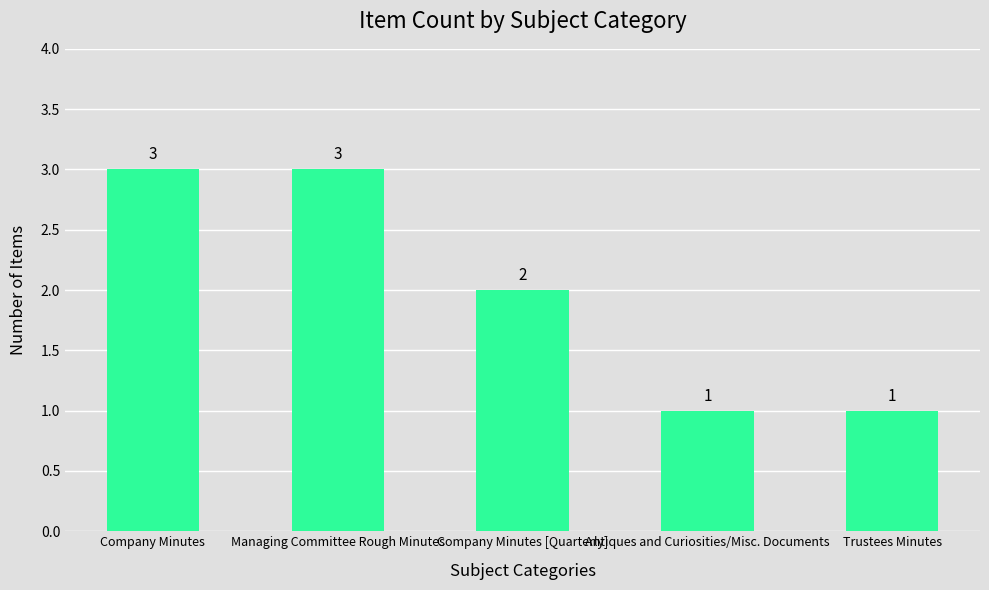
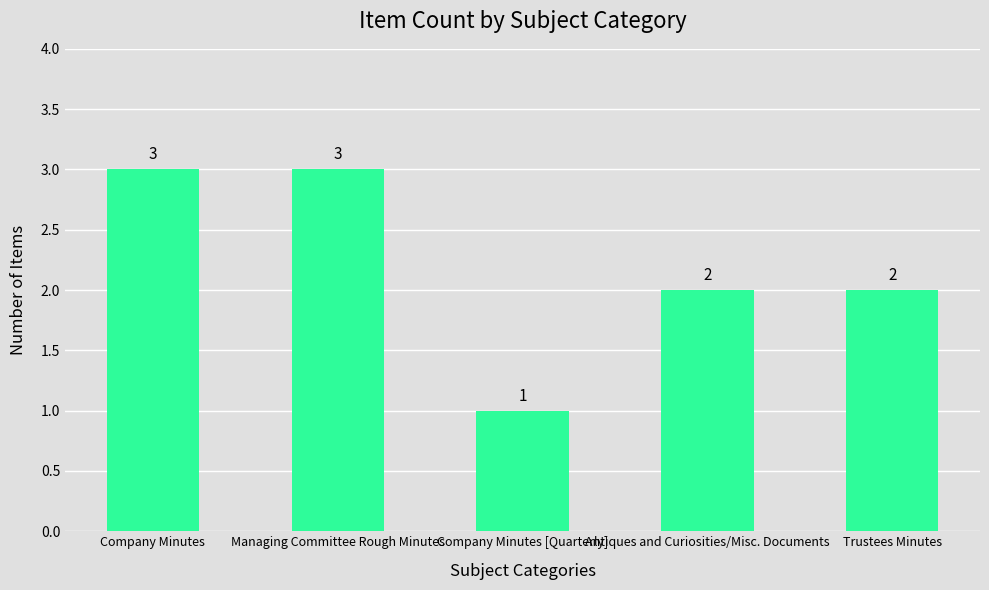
  {
    "Company Minutes": 3,
    "Managing Committee Rough Minutes": 3,
-   "Company Minutes [Quarterly]": 2,
-   "Antiques and Curiosities/Misc. Documents": 1,
-   "Trustees Minutes": 1
+   "Company Minutes [Quarterly]": 1,
+   "Antiques and Curiosities/Misc. Documents": 2,
+   "Trustees Minutes": 2
  }
